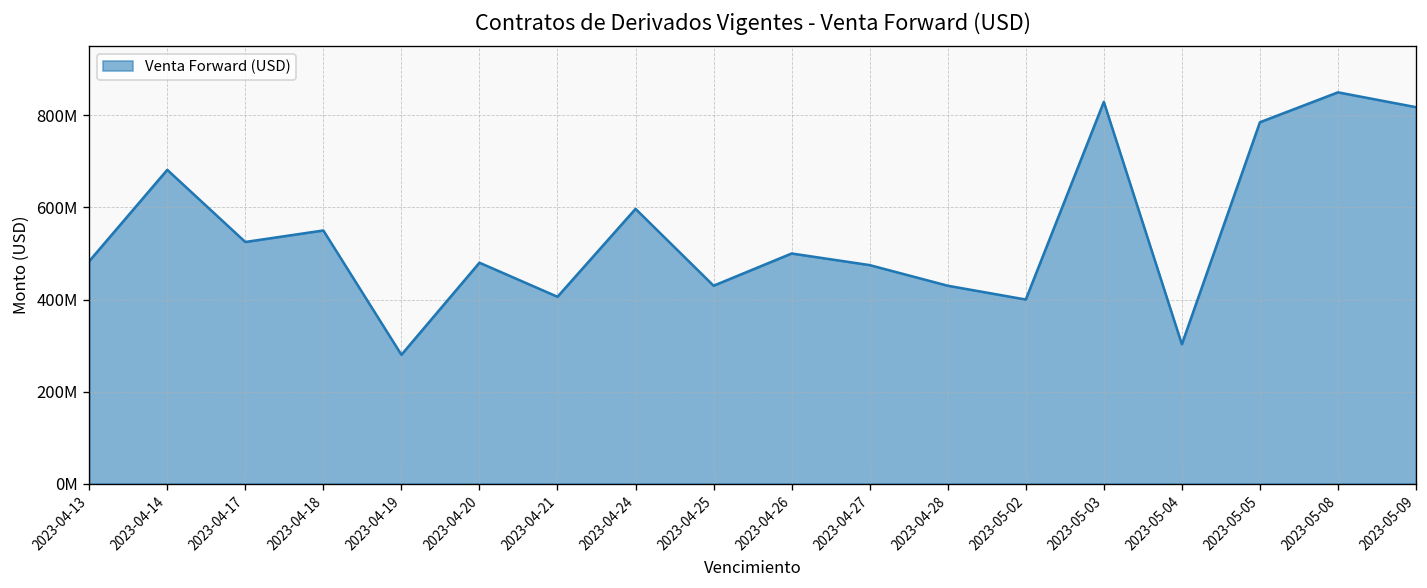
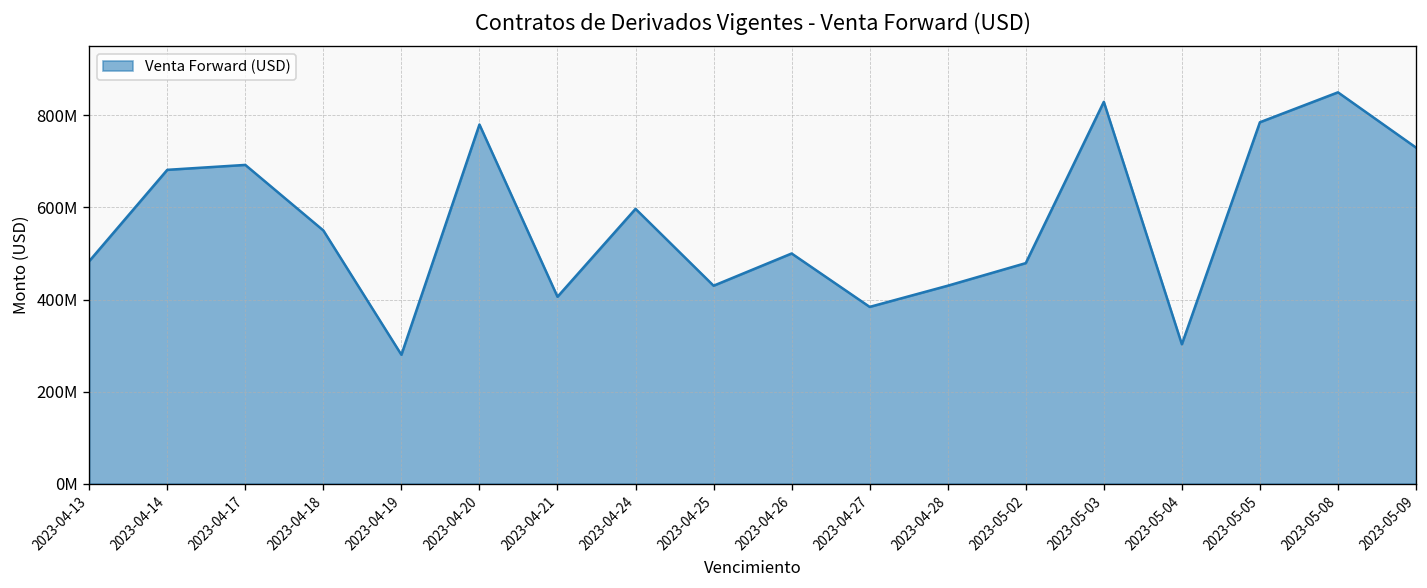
  {
    "2023-04-13": 480000000,
    "2023-04-14": 680000000,
-   "2023-04-17": 530000000,
+   "2023-04-17": 690000000,
    "2023-04-18": 550000000,
    "2023-04-19": 280000000,
-   "2023-04-20": 480000000,
+   "2023-04-20": 780000000,
    "2023-04-21": 410000000,
    "2023-04-24": 600000000,
    "2023-04-25": 430000000,
    "2023-04-26": 500000000,
-   "2023-04-27": 470000000,
+   "2023-04-27": 380000000,
    "2023-04-28": 430000000,
-   "2023-05-02": 400000000,
+   "2023-05-02": 480000000,
    "2023-05-03": 830000000,
    "2023-05-04": 300000000,
    "2023-05-05": 790000000,
    "2023-05-08": 850000000,
-   "2023-05-09": 820000000
+   "2023-05-09": 730000000
  }
